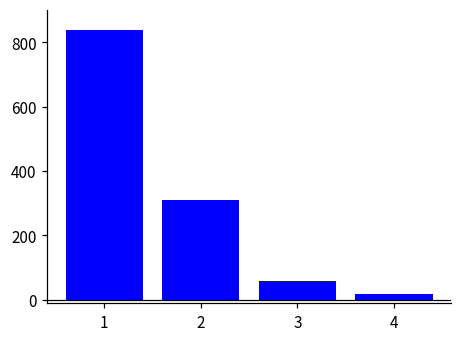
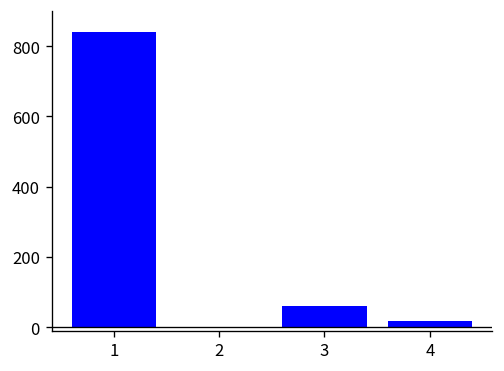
  {
    "1": 840,
-   "2": 310,
+   "2": 0,
    "3": 60,
    "4": 20
  }
